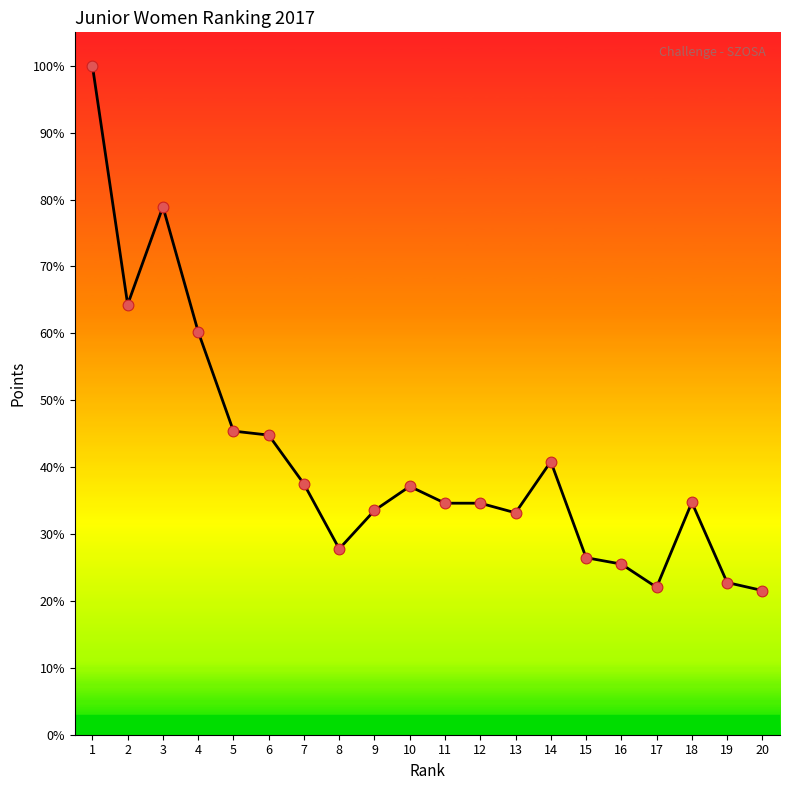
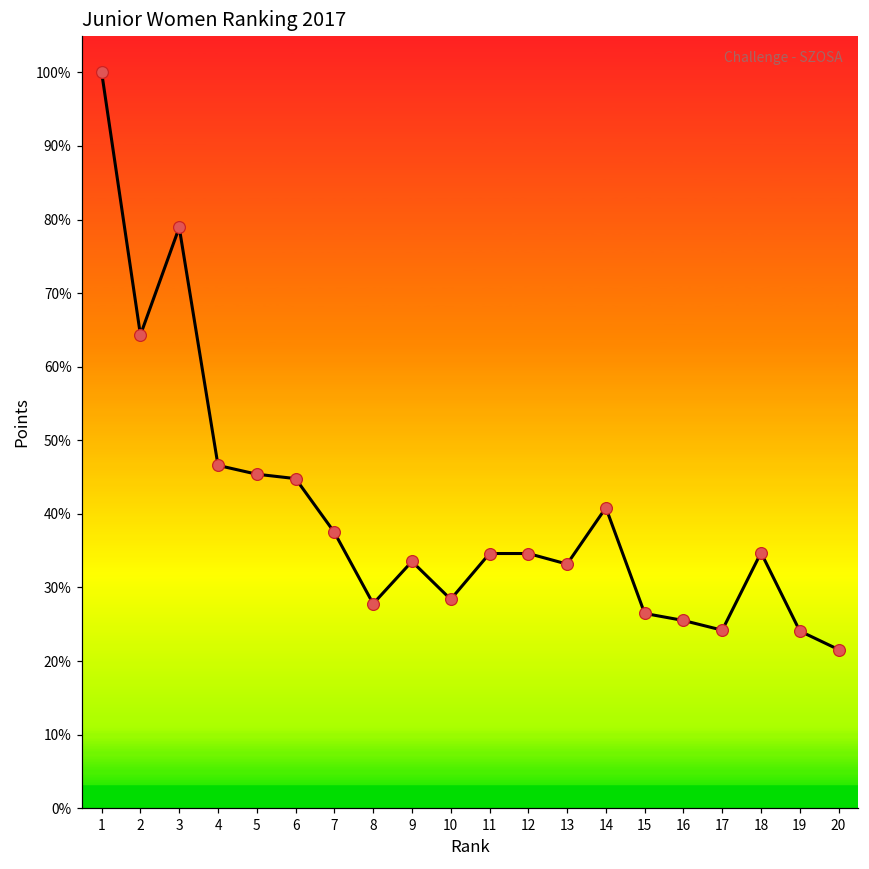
  {
    "1": "100%",
    "2": "64%",
    "3": "79%",
-   "4": "60%",
+   "4": "47%",
    "5": "45%",
    "6": "45%",
    "7": "37%",
    "8": "28%",
    "9": "34%",
-   "10": "37%",
+   "10": "28%",
    "11": "35%",
    "12": "35%",
    "13": "33%",
    "14": "41%",
    "15": "26%",
    "16": "26%",
-   "17": "22%",
+   "17": "24%",
    "18": "35%",
-   "19": "23%",
+   "19": "24%",
    "20": "22%"
  }
